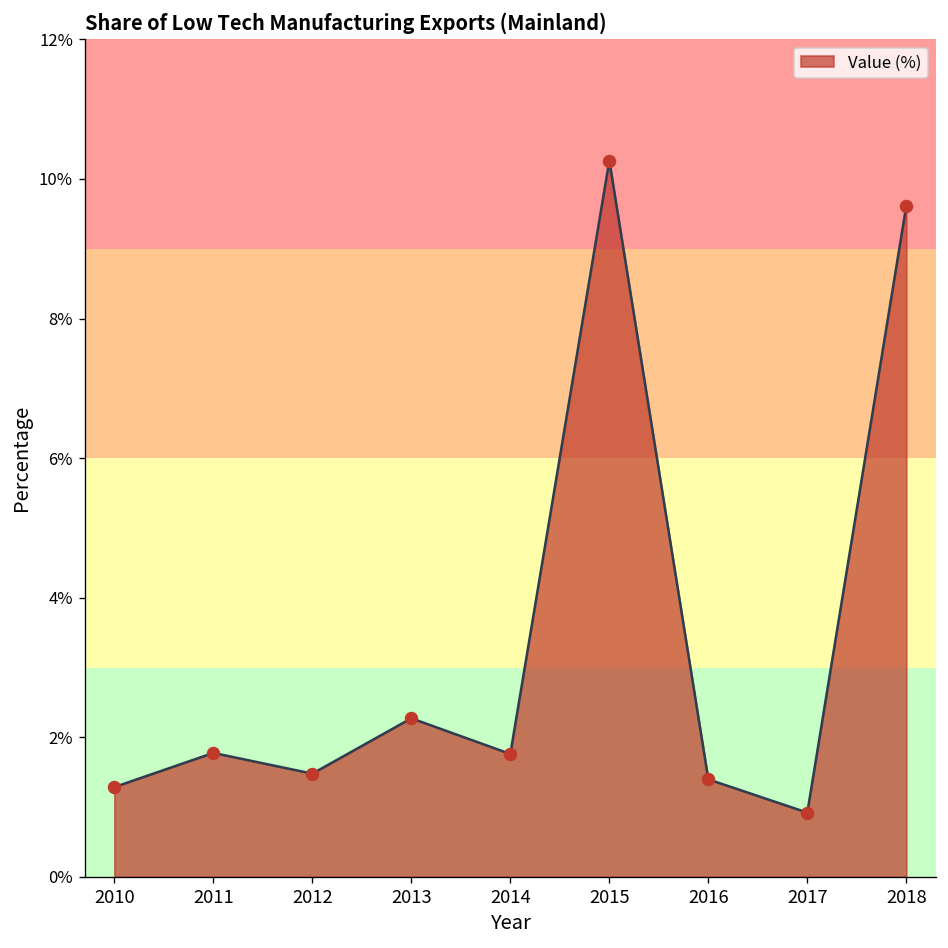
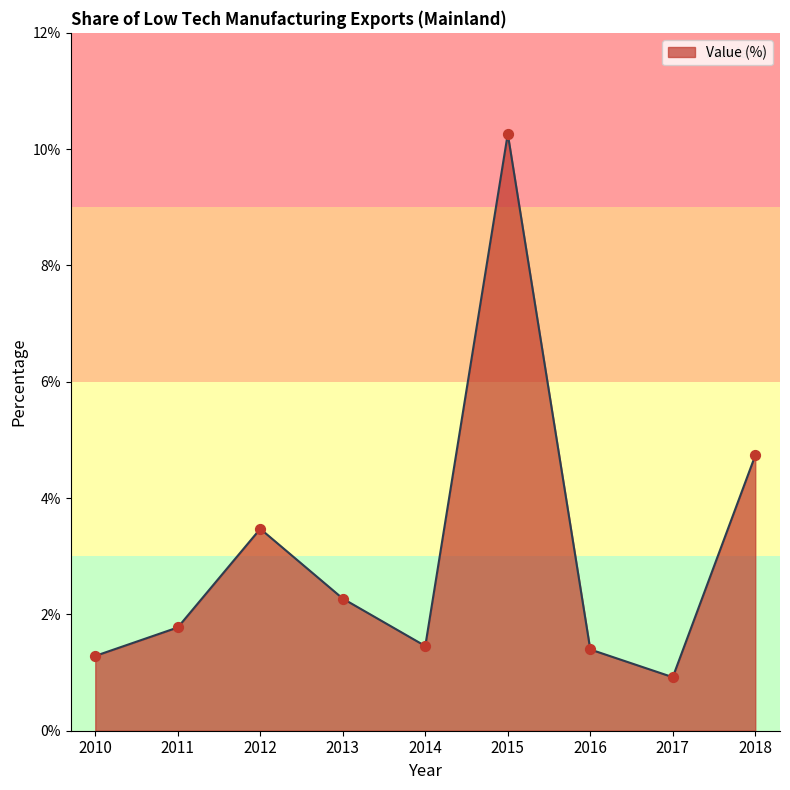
  {
    "2010": "1.3%",
    "2011": "1.8%",
-   "2012": "1.5%",
+   "2012": "3.5%",
    "2013": "2.3%",
-   "2014": "1.8%",
+   "2014": "1.5%",
    "2015": "10.3%",
    "2016": "1.4%",
    "2017": "0.9%",
-   "2018": "9.6%"
+   "2018": "4.7%"
  }
